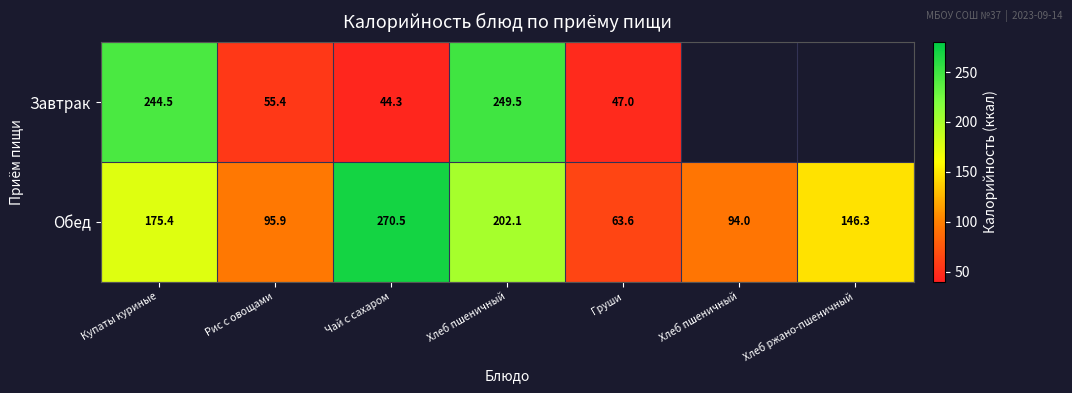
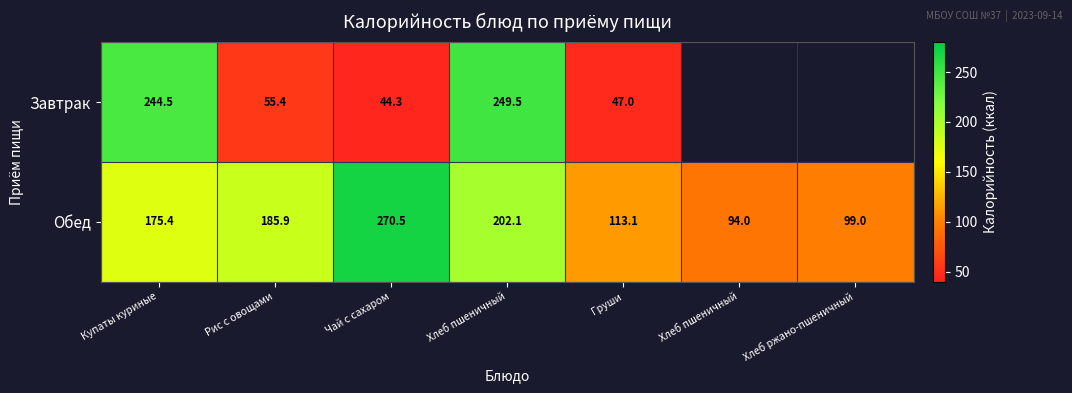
  {
    "Завтрак": {
      "Купаты куриные": 244.5,
      "Рис с овощами": 55.4,
      "Чай с сахаром": 44.3,
      "Хлеб пшеничный": 249.5,
      "Груши": 47.0
    },
    "Обед": {
      "Купаты куриные": 175.4,
-     "Рис с овощами": 95.9,
+     "Рис с овощами": 185.9,
      "Чай с сахаром": 270.5,
-     "Груши": 63.6,
-     "Хлеб ржано-пшеничный": 146.3
+     "Груши": 113.1,
+     "Хлеб ржано-пшеничный": 99.0
    }
  }
